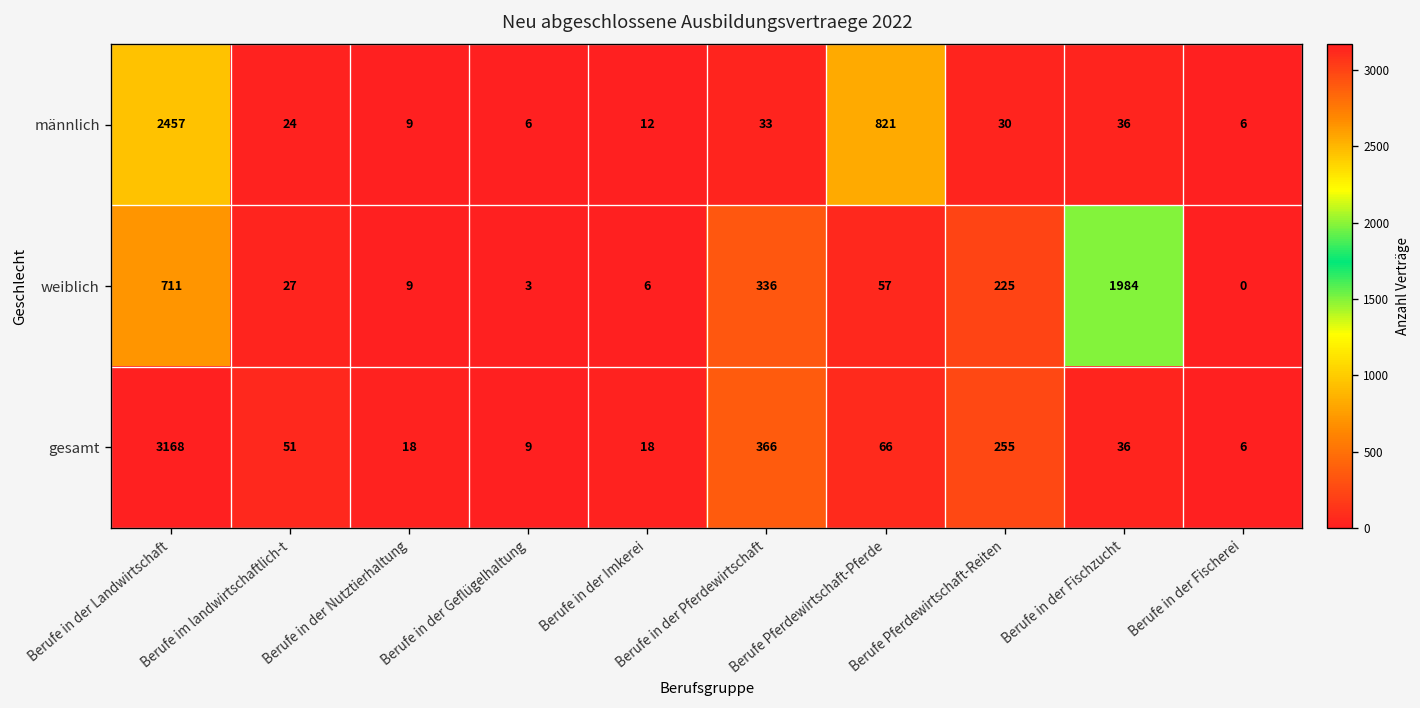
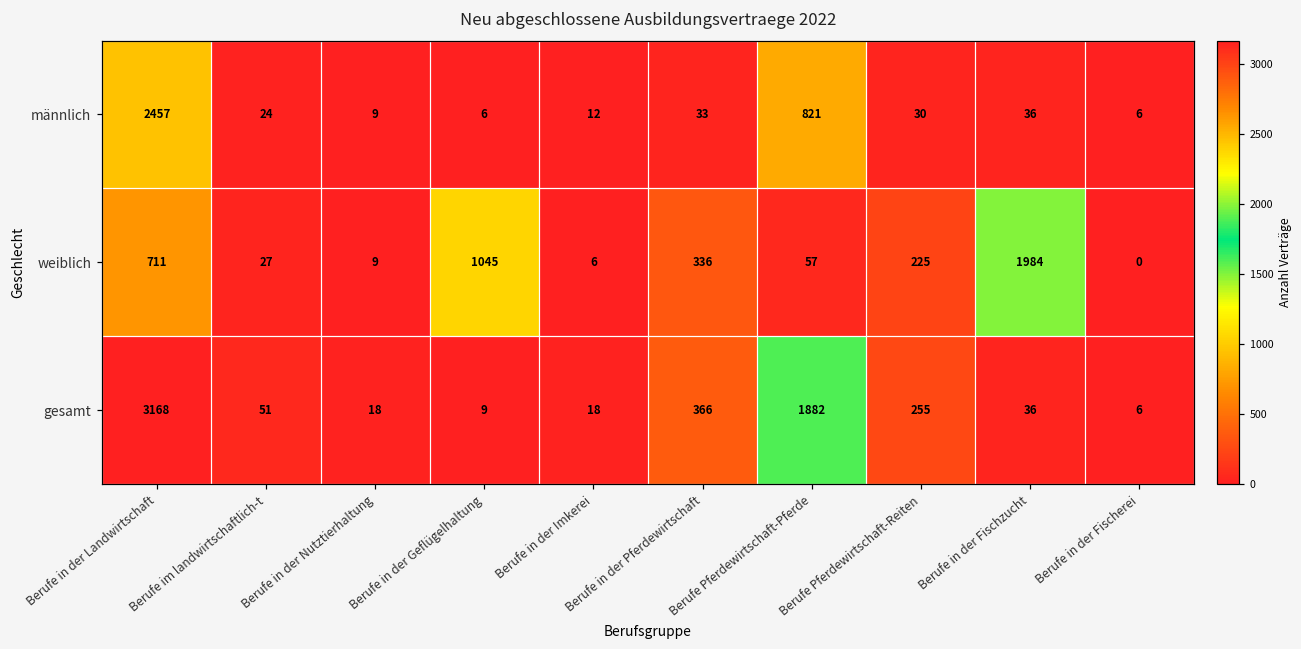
  {
    "männlich": {
      "Berufe in der Landwirtschaft": 2457,
      "Berufe im landwirtschaftlich-t": 24,
      "Berufe in der Nutztierhaltung": 9,
      "Berufe in der Geflügelhaltung": 6,
      "Berufe in der Imkerei": 12,
      "Berufe in der Pferdewirtschaft": 33,
      "Berufe Pferdewirtschaft-Pferde": 821,
      "Berufe Pferdewirtschaft-Reiten": 30,
      "Berufe in der Fischzucht": 36,
      "Berufe in der Fischerei": 6
    },
    "weiblich": {
      "Berufe in der Landwirtschaft": 711,
      "Berufe im landwirtschaftlich-t": 27,
      "Berufe in der Nutztierhaltung": 9,
-     "Berufe in der Geflügelhaltung": 3,
+     "Berufe in der Geflügelhaltung": 1045,
      "Berufe in der Imkerei": 6,
      "Berufe in der Pferdewirtschaft": 336,
      "Berufe Pferdewirtschaft-Pferde": 57,
      "Berufe Pferdewirtschaft-Reiten": 225,
      "Berufe in der Fischzucht": 1984,
      "Berufe in der Fischerei": 0
    },
    "gesamt": {
      "Berufe in der Landwirtschaft": 3168,
      "Berufe im landwirtschaftlich-t": 51,
      "Berufe in der Nutztierhaltung": 18,
      "Berufe in der Geflügelhaltung": 9,
      "Berufe in der Imkerei": 18,
      "Berufe in der Pferdewirtschaft": 366,
-     "Berufe Pferdewirtschaft-Pferde": 66,
+     "Berufe Pferdewirtschaft-Pferde": 1882,
      "Berufe Pferdewirtschaft-Reiten": 255,
      "Berufe in der Fischzucht": 36,
      "Berufe in der Fischerei": 6
    }
  }
